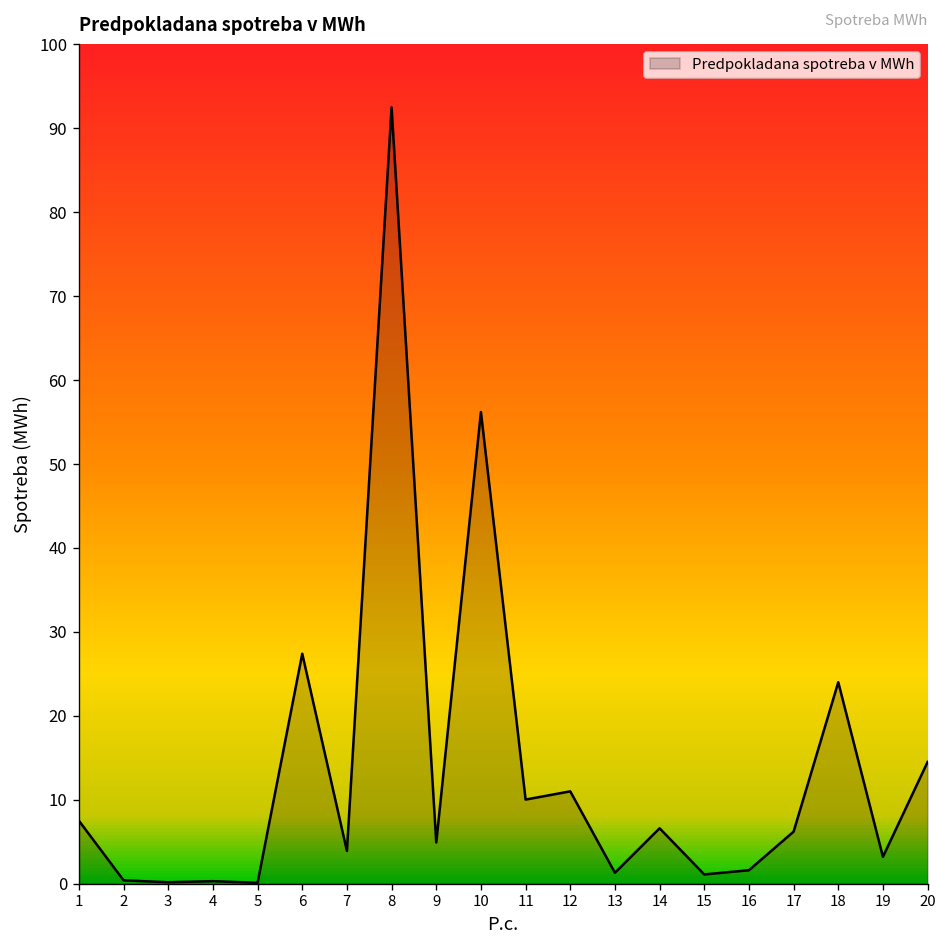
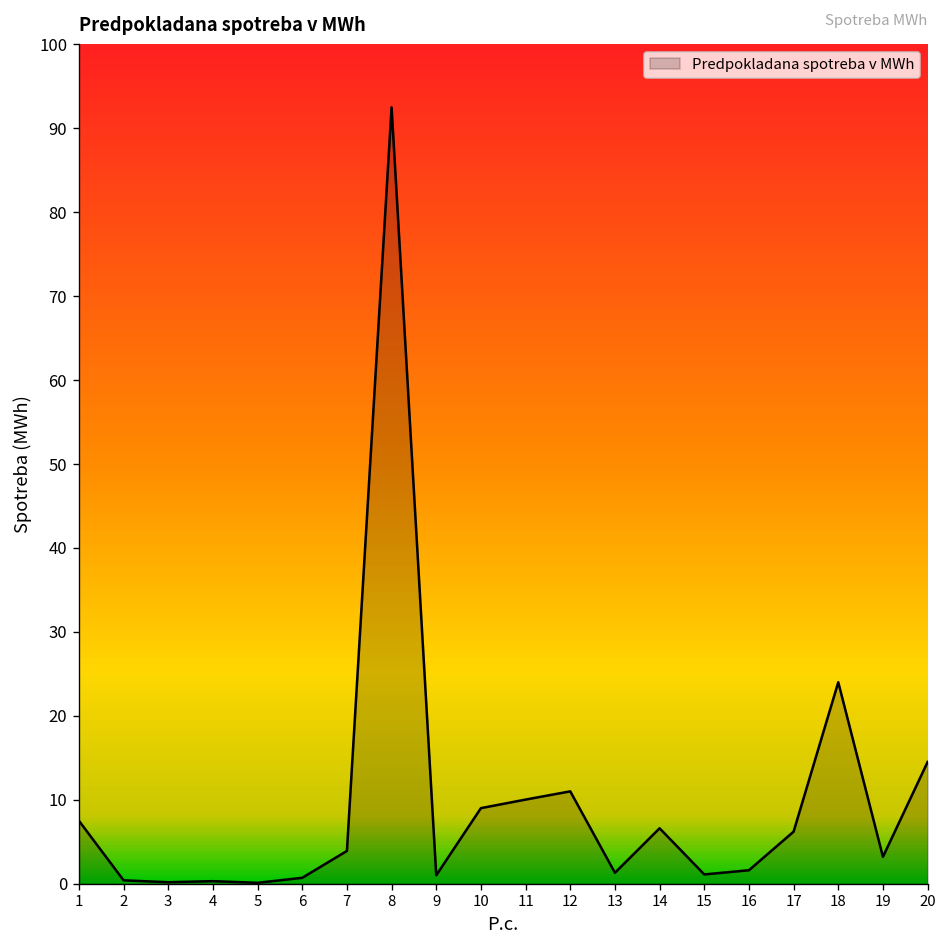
  {
    "1": 8,
    "2": 0,
    "3": 0,
    "4": 0,
    "5": 0,
-   "6": 27,
+   "6": 1,
    "7": 4,
    "8": 93,
-   "9": 5,
-   "10": 56,
+   "9": 1,
+   "10": 9,
    "11": 10,
    "12": 11,
    "13": 1,
    "14": 7,
    "15": 1,
    "16": 2,
    "17": 6,
    "18": 24,
    "19": 3,
    "20": 15
  }
